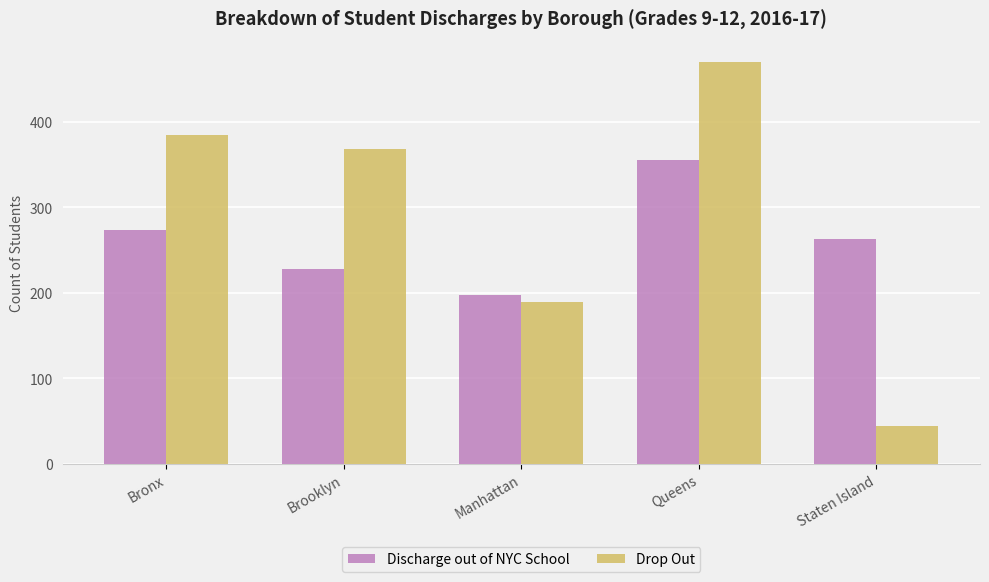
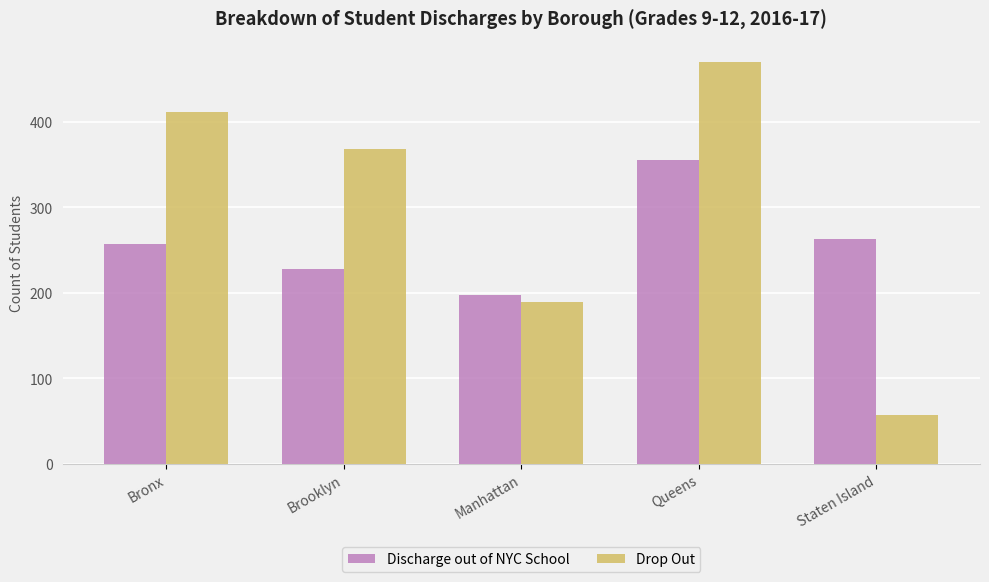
  {
    "Discharge out of NYC School": {
-     "Bronx": 270,
+     "Bronx": 260,
      "Brooklyn": 230,
      "Manhattan": 200,
      "Queens": 360,
      "Staten Island": 260
    },
    "Drop Out": {
-     "Bronx": 390,
+     "Bronx": 410,
      "Brooklyn": 370,
      "Manhattan": 190,
      "Queens": 470,
-     "Staten Island": 40
+     "Staten Island": 60
    }
  }
